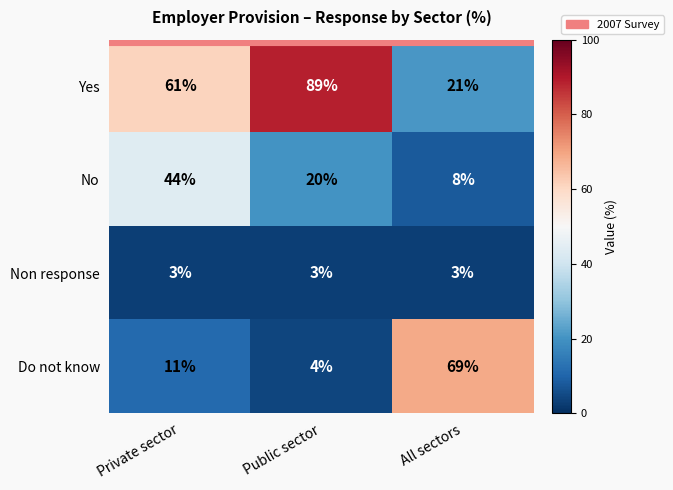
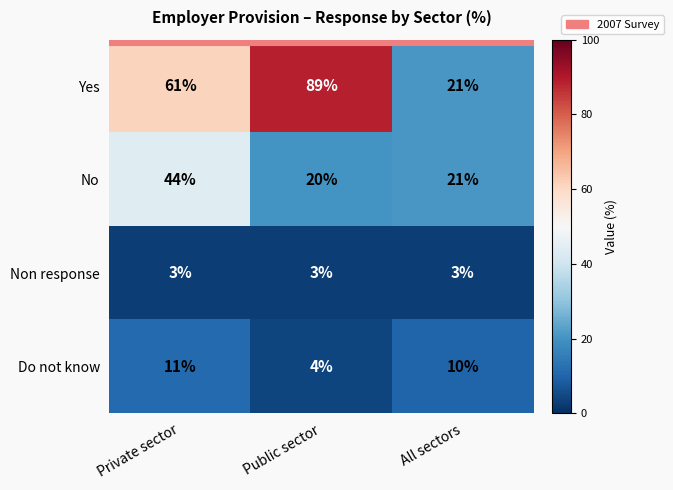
  {
    "Yes": {
      "Private sector": "61%",
      "Public sector": "89%",
      "All sectors": "21%"
    },
    "No": {
      "Private sector": "44%",
      "Public sector": "20%",
-     "All sectors": "8%"
+     "All sectors": "21%"
    },
    "Non response": {
      "Private sector": "3%",
      "Public sector": "3%",
      "All sectors": "3%"
    },
    "Do not know": {
      "Private sector": "11%",
      "Public sector": "4%",
-     "All sectors": "69%"
+     "All sectors": "10%"
    }
  }
